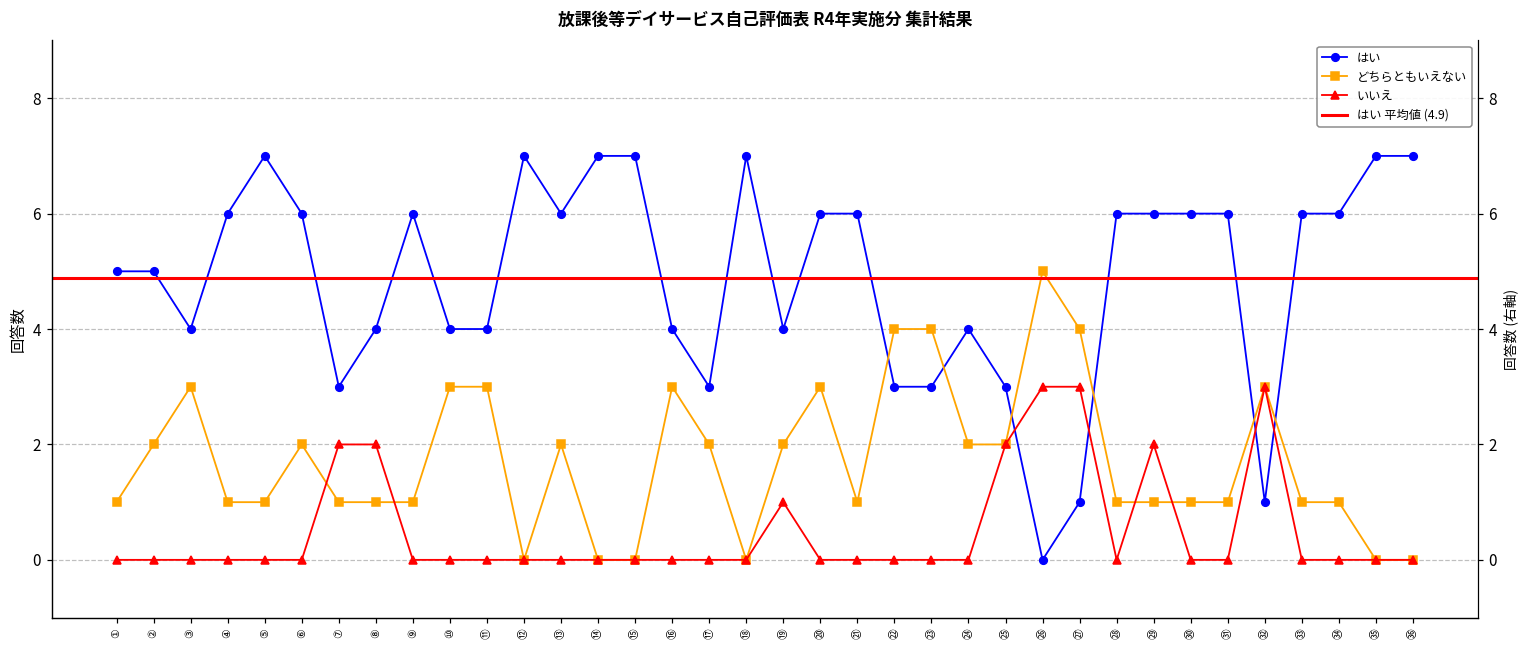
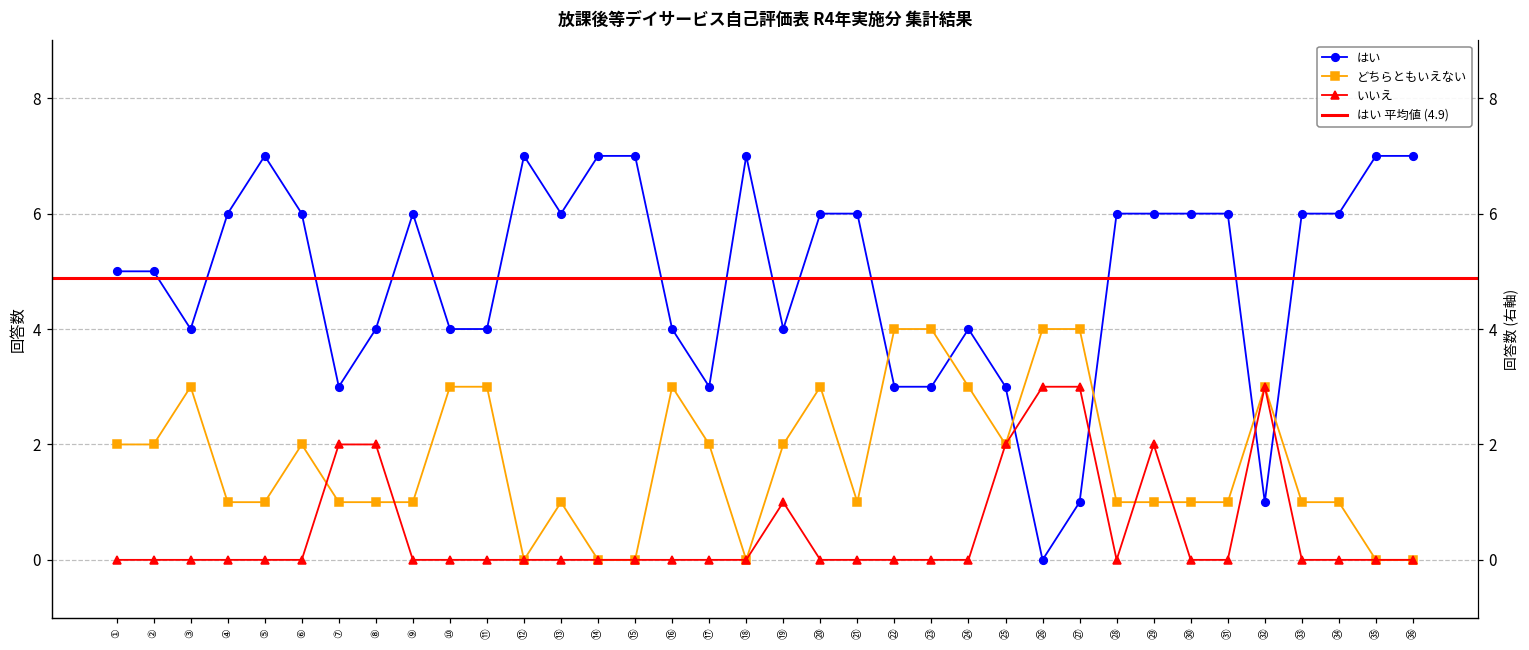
  {
    "はい": {
      "①": 5,
      "②": 5,
      "③": 4,
      "④": 6,
      "⑤": 7,
      "⑥": 6,
      "⑦": 3,
      "⑧": 4,
      "⑨": 6,
      "⑩": 4,
      "⑪": 4,
      "⑫": 7,
      "⑬": 6,
      "⑭": 7,
      "⑮": 7,
      "⑯": 4,
      "⑰": 3,
      "⑱": 7,
      "⑲": 4,
      "⑳": 6,
      "㉑": 6,
      "㉒": 3,
      "㉓": 3,
      "㉔": 4,
      "㉕": 3,
      "㉖": 0,
      "㉗": 1,
      "㉘": 6,
      "㉙": 6,
      "㉚": 6,
      "㉛": 6,
      "㉜": 1,
      "㉝": 6,
      "㉞": 6,
      "㉟": 7,
      "㊱": 7
    },
    "どちらともいえない": {
-     "①": 1,
+     "①": 2,
      "②": 2,
      "③": 3,
      "④": 1,
      "⑤": 1,
      "⑥": 2,
      "⑦": 1,
      "⑧": 1,
      "⑨": 1,
      "⑩": 3,
      "⑪": 3,
-     "⑬": 2,
+     "⑬": 1,
      "⑯": 3,
      "⑰": 2,
      "⑲": 2,
      "⑳": 3,
      "㉑": 1,
      "㉒": 4,
      "㉓": 4,
-     "㉔": 2,
-     "㉖": 5,
+     "㉔": 3,
+     "㉖": 4,
      "㉗": 4,
      "㉘": 1,
      "㉙": 1,
      "㉚": 1,
      "㉛": 1,
      "㉝": 1,
      "㉞": 1
    },
    "いいえ": {
      "①": 0,
      "②": 0,
      "③": 0,
      "④": 0,
      "⑤": 0,
      "⑥": 0,
      "⑦": 2,
      "⑧": 2,
      "⑨": 0,
      "⑩": 0,
      "⑪": 0,
      "⑬": 0,
      "⑯": 0,
      "⑰": 0,
      "⑲": 1,
      "⑳": 0,
      "㉑": 0,
      "㉒": 0,
      "㉓": 0,
      "㉔": 0,
      "㉖": 3,
      "㉗": 3,
      "㉘": 0,
      "㉙": 2,
      "㉚": 0,
      "㉛": 0,
      "㉝": 0,
      "㉞": 0
    }
  }
